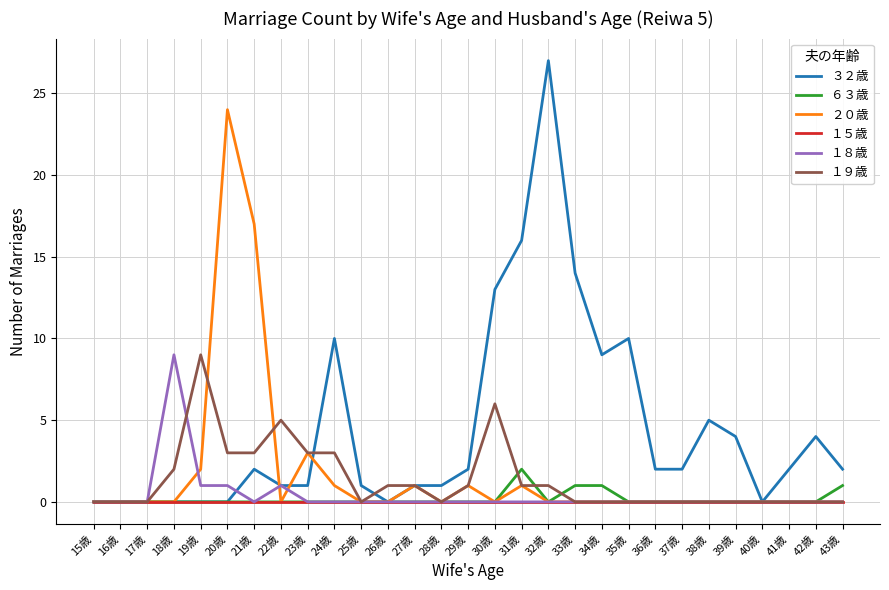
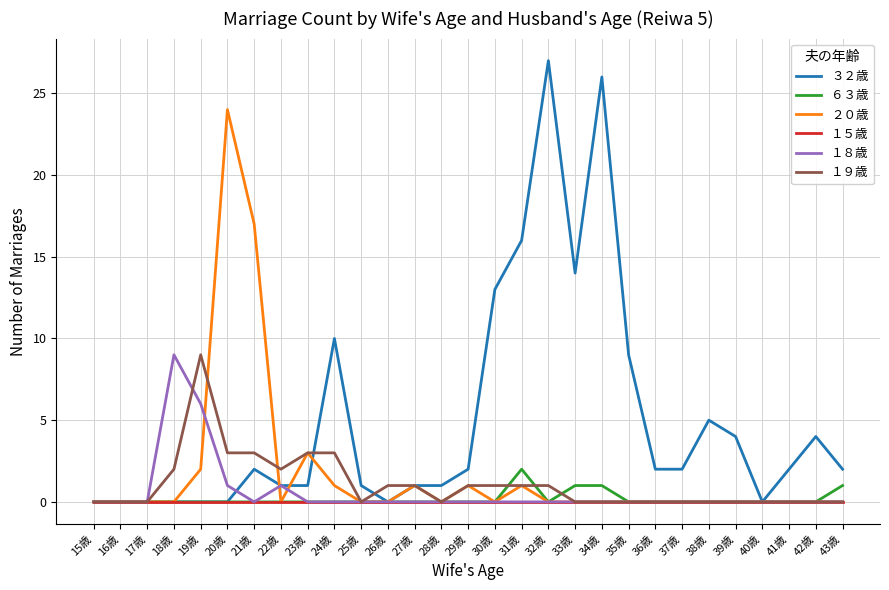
  {
    "３２歳": {
      "21歳": 2,
      "23歳": 1,
      "24歳": 10,
      "25歳": 1,
      "28歳": 1,
      "29歳": 2,
      "30歳": 13,
      "31歳": 16,
      "32歳": 27,
      "33歳": 14,
-     "34歳": 9,
-     "35歳": 10,
+     "34歳": 26,
+     "35歳": 9,
      "36歳": 2,
      "37歳": 2,
      "38歳": 5,
      "39歳": 4,
      "41歳": 2,
      "42歳": 4,
      "43歳": 2
    },
    "６３歳": {
      "31歳": 2,
      "33歳": 1,
      "34歳": 1,
      "43歳": 1
    },
    "２０歳": {
      "19歳": 2,
      "20歳": 24,
      "21歳": 17,
      "24歳": 1
    },
    "１８歳": {
      "18歳": 9,
-     "19歳": 1,
+     "19歳": 6,
      "20歳": 1
    },
    "１９歳": {
      "18歳": 2,
      "19歳": 9,
      "20歳": 3,
      "21歳": 3,
-     "22歳": 5,
+     "22歳": 2,
      "24歳": 3,
      "26歳": 1,
-     "30歳": 6,
+     "30歳": 1,
      "32歳": 1
    }
  }
